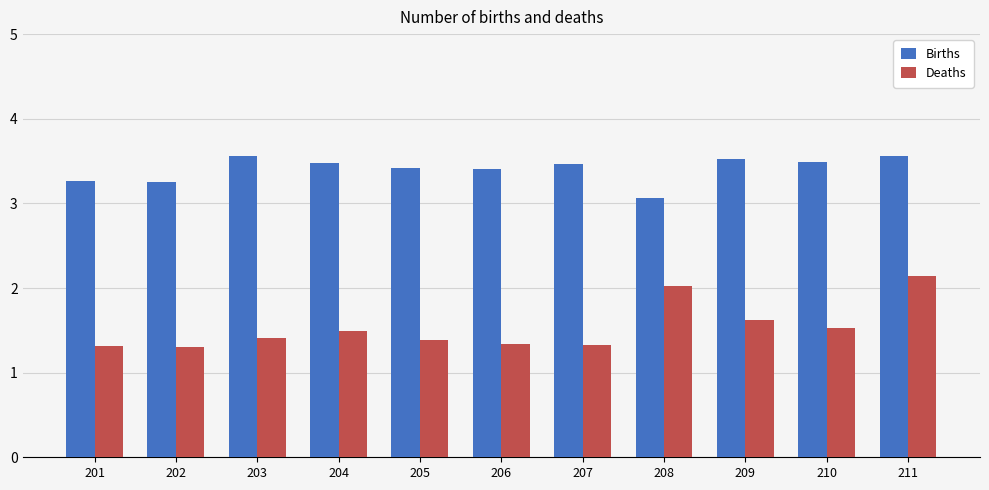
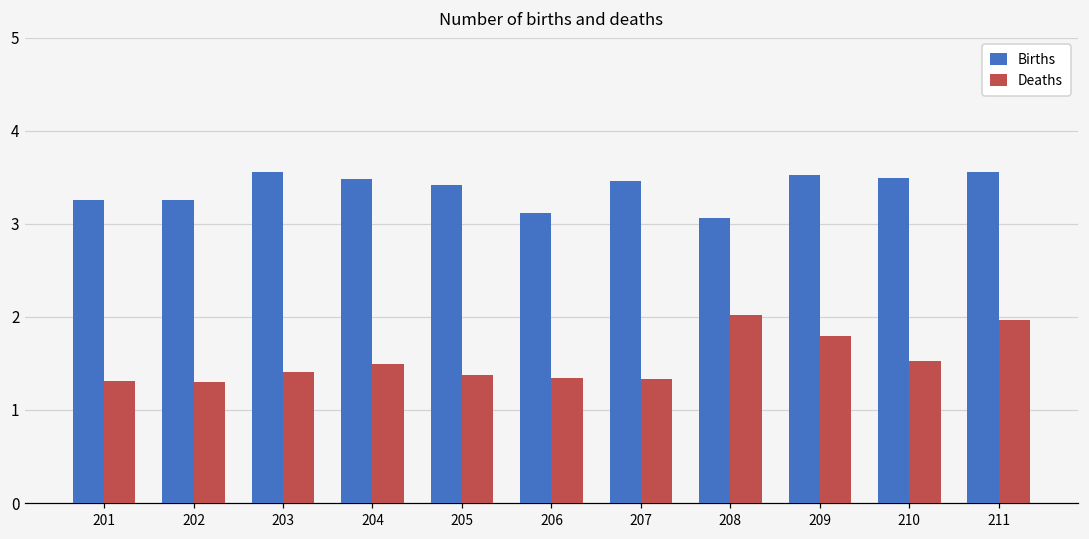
  {
    "Births": {
      "201": 3.3,
      "202": 3.3,
      "203": 3.6,
      "204": 3.5,
      "205": 3.4,
-     "206": 3.4,
+     "206": 3.1,
      "207": 3.5,
      "208": 3.1,
      "209": 3.5,
      "210": 3.5,
      "211": 3.6
    },
    "Deaths": {
      "201": 1.3,
      "202": 1.3,
      "203": 1.4,
      "204": 1.5,
      "205": 1.4,
      "206": 1.3,
      "207": 1.3,
      "208": 2.0,
-     "209": 1.6,
+     "209": 1.8,
      "210": 1.5,
-     "211": 2.1
+     "211": 2.0
    }
  }
